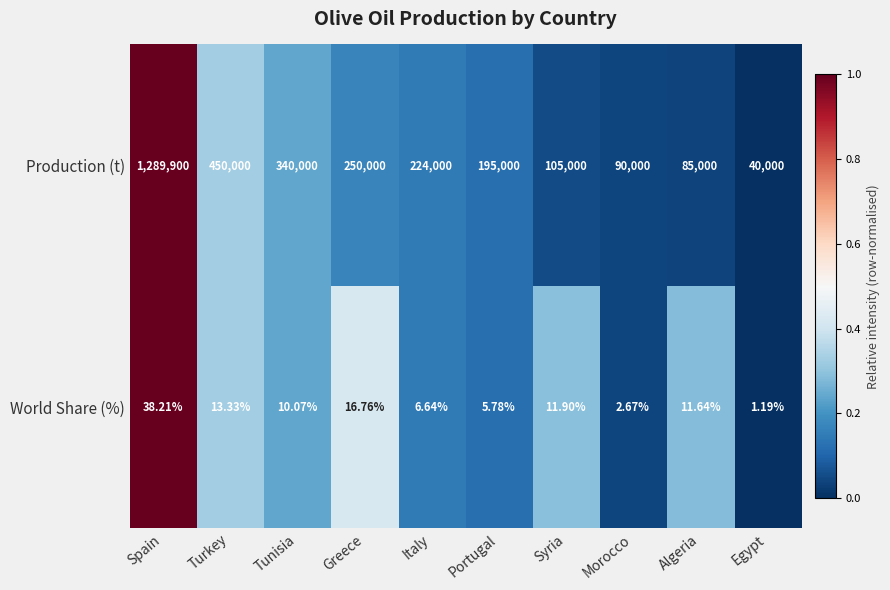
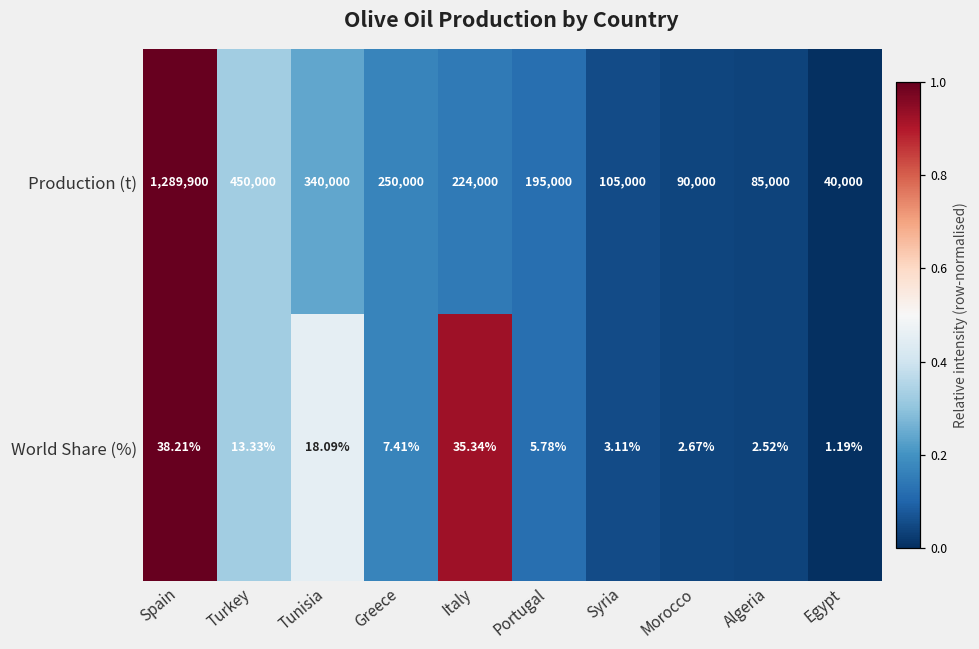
  {
    "Production (t)": {
      "Spain": "1,289,900",
      "Turkey": "450,000",
      "Tunisia": "340,000",
      "Greece": "250,000",
      "Italy": "224,000",
      "Portugal": "195,000",
      "Syria": "105,000",
      "Morocco": "90,000",
      "Algeria": "85,000",
      "Egypt": "40,000"
    },
    "World Share (%)": {
      "Spain": "38.21%",
      "Turkey": "13.33%",
-     "Tunisia": "10.07%",
-     "Greece": "16.76%",
-     "Italy": "6.64%",
+     "Tunisia": "18.09%",
+     "Greece": "7.41%",
+     "Italy": "35.34%",
      "Portugal": "5.78%",
-     "Syria": "11.90%",
+     "Syria": "3.11%",
      "Morocco": "2.67%",
-     "Algeria": "11.64%",
+     "Algeria": "2.52%",
      "Egypt": "1.19%"
    }
  }
